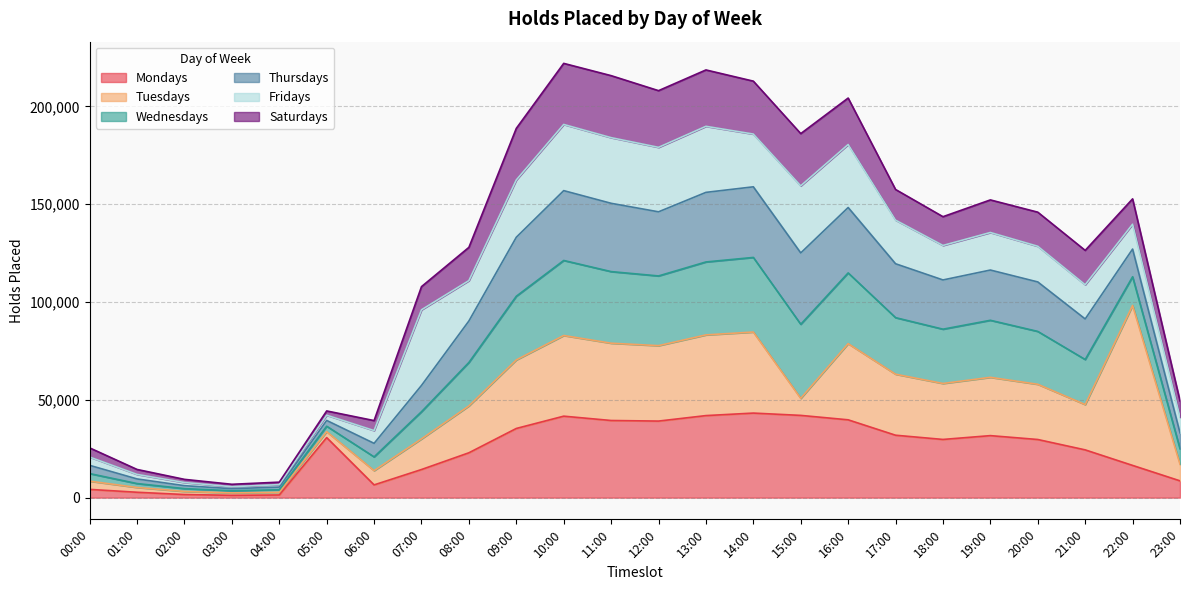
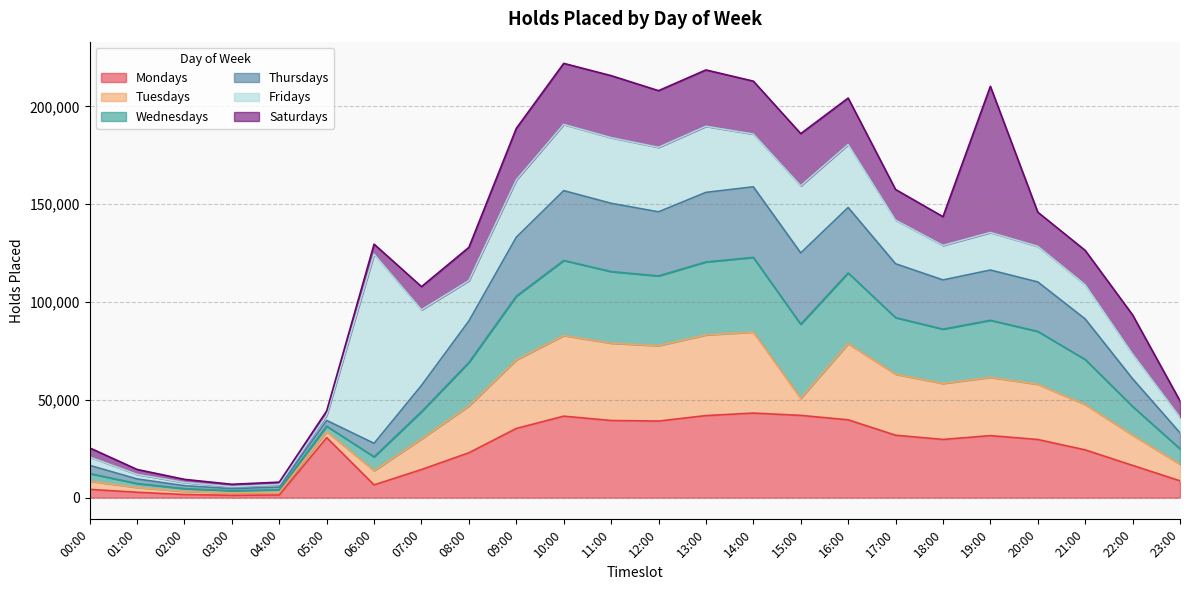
  {
    "Mondays": {
      "00:00": "4,000",
      "01:00": "3,000",
      "02:00": "2,000",
      "04:00": "1,000",
      "05:00": "31,000",
      "06:00": "7,000",
      "07:00": "14,000",
      "08:00": "23,000",
      "09:00": "35,000",
      "10:00": "42,000",
      "11:00": "39,000",
      "12:00": "39,000",
      "13:00": "42,000",
      "14:00": "43,000",
      "15:00": "42,000",
      "16:00": "40,000",
      "17:00": "32,000",
      "18:00": "30,000",
      "19:00": "32,000",
      "20:00": "30,000",
      "21:00": "24,000",
      "22:00": "16,000",
      "23:00": "9,000"
    },
    "Tuesdays": {
      "00:00": "4,000",
      "01:00": "2,000",
      "02:00": "2,000",
      "05:00": "3,000",
      "06:00": "7,000",
      "07:00": "16,000",
      "08:00": "24,000",
      "09:00": "35,000",
      "10:00": "41,000",
      "11:00": "40,000",
      "12:00": "39,000",
      "13:00": "41,000",
      "14:00": "41,000",
      "15:00": "9,000",
      "16:00": "39,000",
      "17:00": "31,000",
      "18:00": "29,000",
      "19:00": "30,000",
      "20:00": "28,000",
      "21:00": "23,000",
-     "22:00": "82,000",
+     "22:00": "15,000",
      "23:00": "8,000"
    },
    "Fridays": {
      "00:00": "4,000",
      "01:00": "2,000",
      "02:00": "2,000",
      "05:00": "3,000",
-     "06:00": "7,000",
+     "06:00": "97,000",
      "07:00": "39,000",
      "08:00": "21,000",
      "09:00": "29,000",
      "10:00": "34,000",
      "11:00": "34,000",
      "12:00": "33,000",
      "13:00": "34,000",
      "14:00": "27,000",
      "15:00": "34,000",
      "16:00": "32,000",
      "17:00": "22,000",
      "18:00": "18,000",
      "19:00": "19,000",
      "20:00": "18,000",
      "21:00": "17,000",
      "22:00": "13,000",
      "23:00": "8,000"
    },
    "Saturdays": {
      "00:00": "5,000",
      "01:00": "3,000",
      "02:00": "2,000",
      "05:00": "2,000",
      "06:00": "5,000",
      "07:00": "12,000",
      "08:00": "17,000",
      "09:00": "26,000",
      "10:00": "31,000",
      "11:00": "32,000",
      "12:00": "29,000",
      "13:00": "29,000",
      "14:00": "27,000",
      "15:00": "27,000",
      "16:00": "24,000",
      "17:00": "16,000",
      "18:00": "15,000",
-     "19:00": "17,000",
+     "19:00": "75,000",
      "20:00": "17,000",
      "21:00": "18,000",
-     "22:00": "13,000",
+     "22:00": "20,000",
      "23:00": "8,000"
    }
  }
